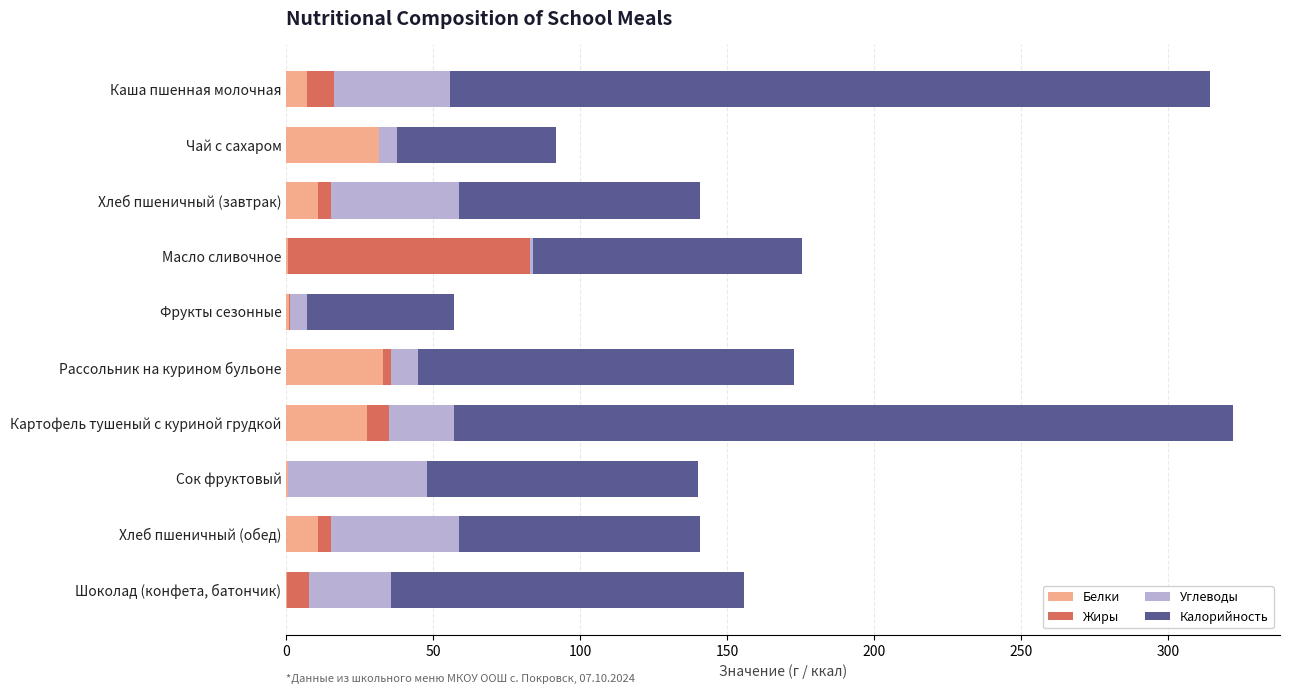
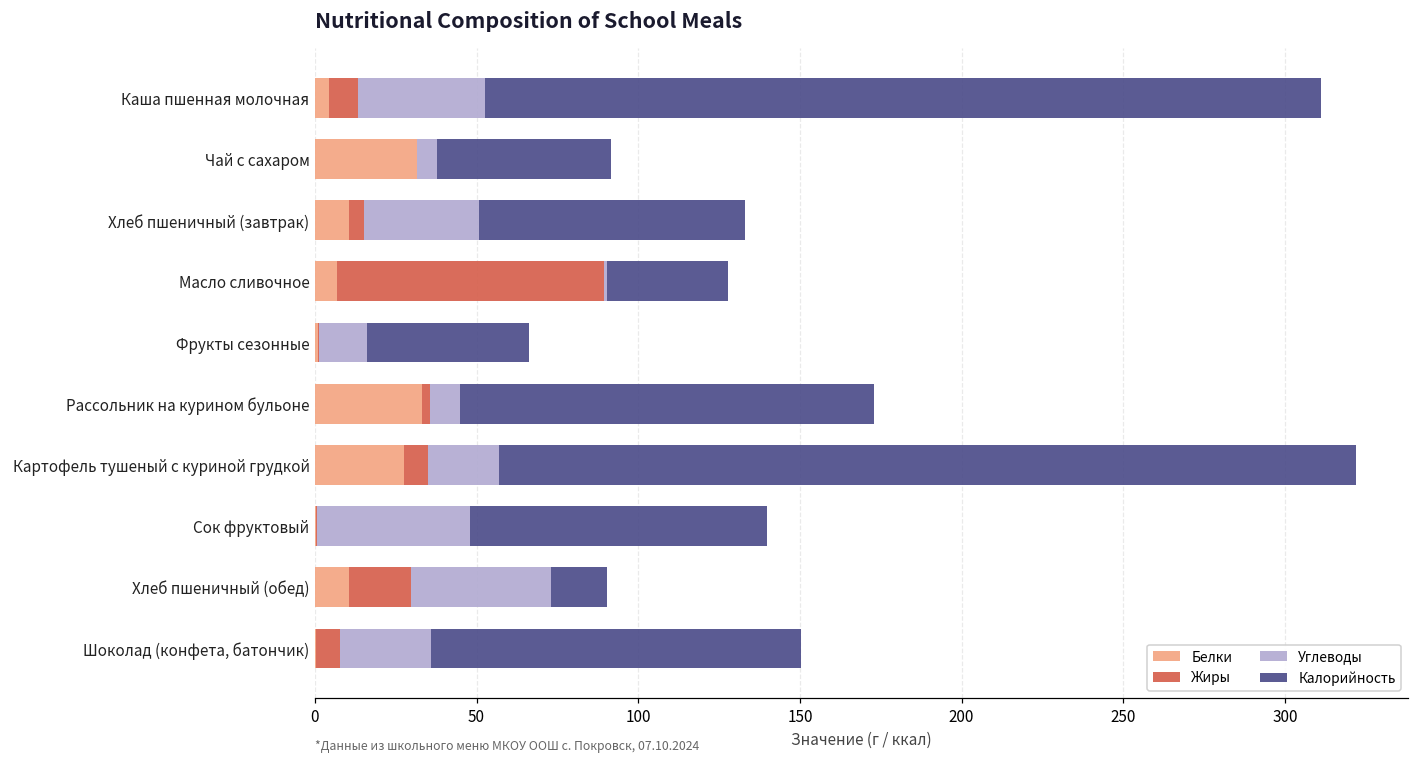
  {
    "Белки": {
-     "Каша пшенная молочная": 7,
+     "Каша пшенная молочная": 4,
      "Чай с сахаром": 32,
      "Хлеб пшеничный (завтрак)": 11,
-     "Масло сливочное": 1,
+     "Масло сливочное": 7,
      "Фрукты сезонные": 1,
      "Рассольник на курином бульоне": 33,
      "Картофель тушеный с куриной грудкой": 28,
      "Хлеб пшеничный (обед)": 11
    },
    "Жиры": {
      "Каша пшенная молочная": 9,
      "Чай с сахаром": 0,
      "Хлеб пшеничный (завтрак)": 5,
      "Масло сливочное": 83,
      "Рассольник на курином бульоне": 3,
      "Картофель тушеный с куриной грудкой": 7,
-     "Хлеб пшеничный (обед)": 5,
+     "Хлеб пшеничный (обед)": 19,
      "Шоколад (конфета, батончик)": 8
    },
    "Углеводы": {
      "Каша пшенная молочная": 39,
      "Чай с сахаром": 6,
-     "Хлеб пшеничный (завтрак)": 44,
-     "Фрукты сезонные": 6,
+     "Хлеб пшеничный (завтрак)": 36,
+     "Фрукты сезонные": 15,
      "Рассольник на курином бульоне": 9,
      "Картофель тушеный с куриной грудкой": 22,
      "Сок фруктовый": 47,
      "Хлеб пшеничный (обед)": 44,
      "Шоколад (конфета, батончик)": 28
    },
    "Калорийность": {
      "Каша пшенная молочная": 259,
      "Чай с сахаром": 54,
      "Хлеб пшеничный (завтрак)": 82,
-     "Масло сливочное": 92,
+     "Масло сливочное": 37,
      "Фрукты сезонные": 50,
      "Рассольник на курином бульоне": 128,
      "Картофель тушеный с куриной грудкой": 265,
      "Сок фруктовый": 92,
-     "Хлеб пшеничный (обед)": 82,
-     "Шоколад (конфета, батончик)": 120
+     "Хлеб пшеничный (обед)": 17,
+     "Шоколад (конфета, батончик)": 115
    }
  }
